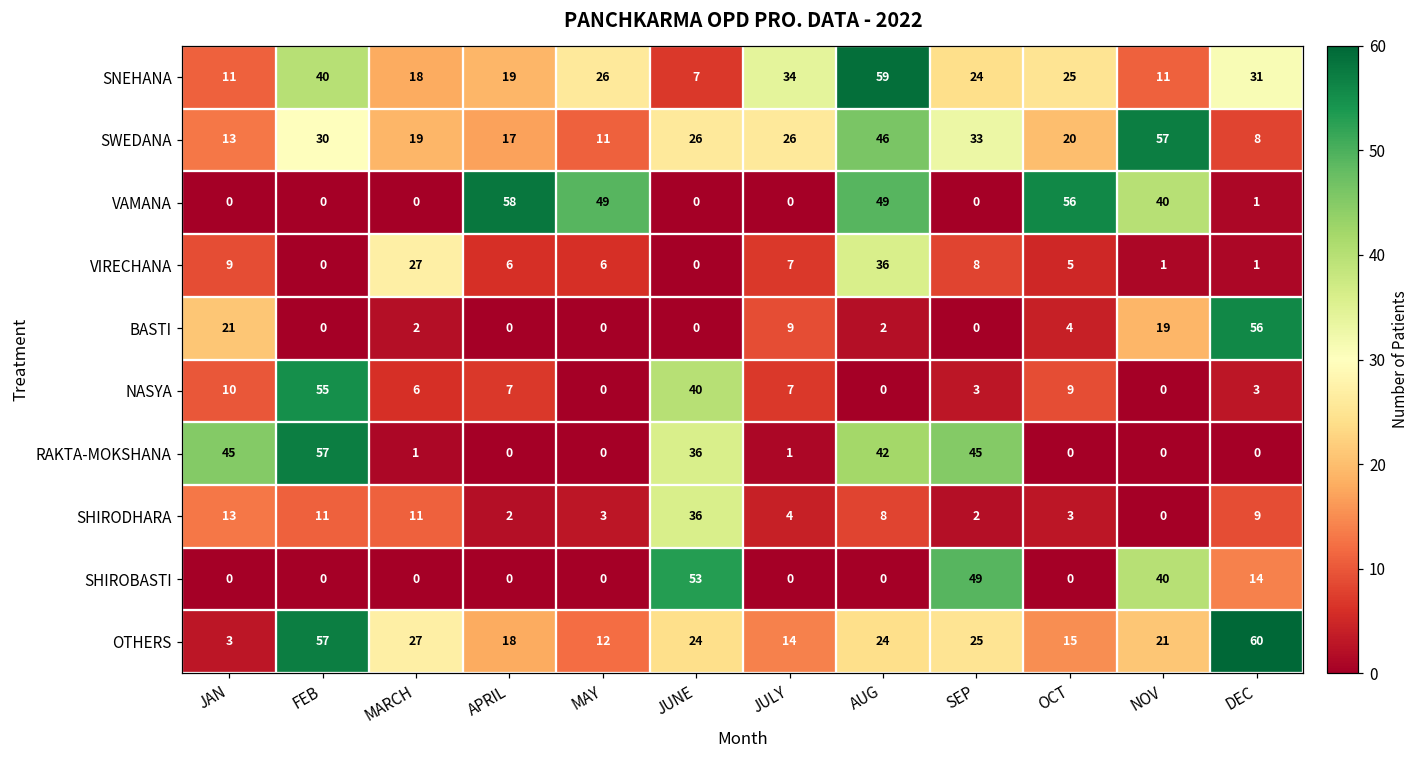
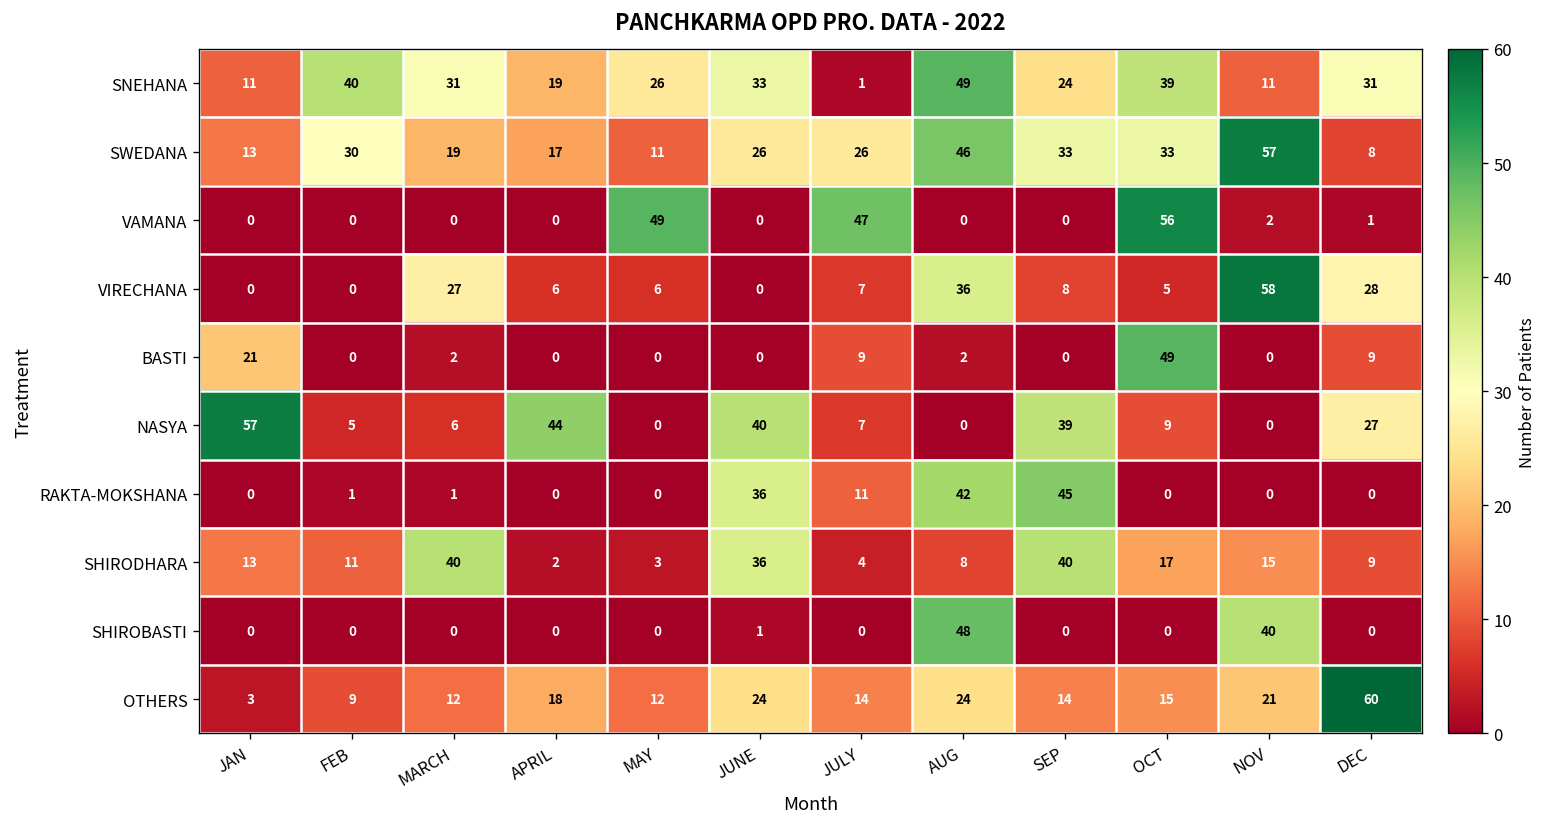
  {
    "SNEHANA": {
      "JAN": 11,
      "FEB": 40,
-     "MARCH": 18,
+     "MARCH": 31,
      "APRIL": 19,
      "MAY": 26,
-     "JUNE": 7,
-     "JULY": 34,
-     "AUG": 59,
+     "JUNE": 33,
+     "JULY": 1,
+     "AUG": 49,
      "SEP": 24,
-     "OCT": 25,
+     "OCT": 39,
      "NOV": 11,
      "DEC": 31
    },
    "SWEDANA": {
      "JAN": 13,
      "FEB": 30,
      "MARCH": 19,
      "APRIL": 17,
      "MAY": 11,
      "JUNE": 26,
      "JULY": 26,
      "AUG": 46,
      "SEP": 33,
-     "OCT": 20,
+     "OCT": 33,
      "NOV": 57,
      "DEC": 8
    },
    "VAMANA": {
      "JAN": 0,
      "FEB": 0,
      "MARCH": 0,
-     "APRIL": 58,
+     "APRIL": 0,
      "MAY": 49,
      "JUNE": 0,
-     "JULY": 0,
-     "AUG": 49,
+     "JULY": 47,
+     "AUG": 0,
      "SEP": 0,
      "OCT": 56,
-     "NOV": 40,
+     "NOV": 2,
      "DEC": 1
    },
    "VIRECHANA": {
-     "JAN": 9,
+     "JAN": 0,
      "FEB": 0,
      "MARCH": 27,
      "APRIL": 6,
      "MAY": 6,
      "JUNE": 0,
      "JULY": 7,
      "AUG": 36,
      "SEP": 8,
      "OCT": 5,
-     "NOV": 1,
-     "DEC": 1
+     "NOV": 58,
+     "DEC": 28
    },
    "BASTI": {
      "JAN": 21,
      "FEB": 0,
      "MARCH": 2,
      "APRIL": 0,
      "MAY": 0,
      "JUNE": 0,
      "JULY": 9,
      "AUG": 2,
      "SEP": 0,
-     "OCT": 4,
-     "NOV": 19,
-     "DEC": 56
+     "OCT": 49,
+     "NOV": 0,
+     "DEC": 9
    },
    "NASYA": {
-     "JAN": 10,
-     "FEB": 55,
+     "JAN": 57,
+     "FEB": 5,
      "MARCH": 6,
-     "APRIL": 7,
+     "APRIL": 44,
      "MAY": 0,
      "JUNE": 40,
      "JULY": 7,
      "AUG": 0,
-     "SEP": 3,
+     "SEP": 39,
      "OCT": 9,
      "NOV": 0,
-     "DEC": 3
+     "DEC": 27
    },
    "RAKTA-MOKSHANA": {
-     "JAN": 45,
-     "FEB": 57,
+     "JAN": 0,
+     "FEB": 1,
      "MARCH": 1,
      "APRIL": 0,
      "MAY": 0,
      "JUNE": 36,
-     "JULY": 1,
+     "JULY": 11,
      "AUG": 42,
      "SEP": 45,
      "OCT": 0,
      "NOV": 0,
      "DEC": 0
    },
    "SHIRODHARA": {
      "JAN": 13,
      "FEB": 11,
-     "MARCH": 11,
+     "MARCH": 40,
      "APRIL": 2,
      "MAY": 3,
      "JUNE": 36,
      "JULY": 4,
      "AUG": 8,
-     "SEP": 2,
-     "OCT": 3,
-     "NOV": 0,
+     "SEP": 40,
+     "OCT": 17,
+     "NOV": 15,
      "DEC": 9
    },
    "SHIROBASTI": {
      "JAN": 0,
      "FEB": 0,
      "MARCH": 0,
      "APRIL": 0,
      "MAY": 0,
-     "JUNE": 53,
+     "JUNE": 1,
      "JULY": 0,
-     "AUG": 0,
-     "SEP": 49,
+     "AUG": 48,
+     "SEP": 0,
      "OCT": 0,
      "NOV": 40,
-     "DEC": 14
+     "DEC": 0
    },
    "OTHERS": {
      "JAN": 3,
-     "FEB": 57,
-     "MARCH": 27,
+     "FEB": 9,
+     "MARCH": 12,
      "APRIL": 18,
      "MAY": 12,
      "JUNE": 24,
      "JULY": 14,
      "AUG": 24,
-     "SEP": 25,
+     "SEP": 14,
      "OCT": 15,
      "NOV": 21,
      "DEC": 60
    }
  }
